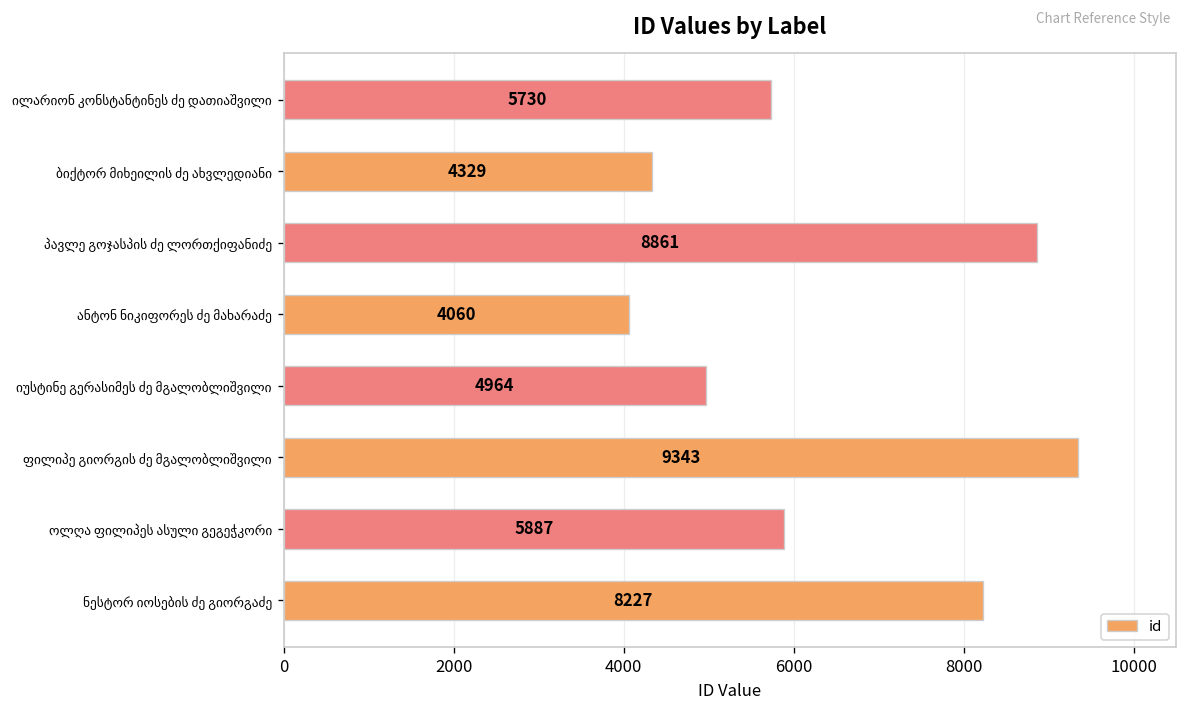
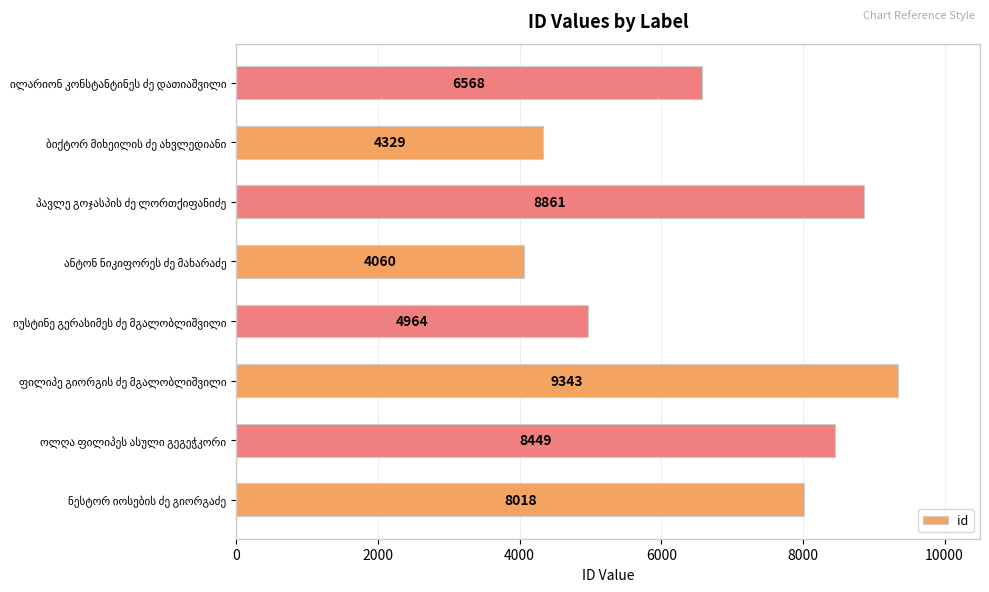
  {
-   "ილარიონ კონსტანტინეს ძე დათიაშვილი": 5730,
+   "ილარიონ კონსტანტინეს ძე დათიაშვილი": 6568,
    "ბიქტორ მიხეილის ძე ახვლედიანი": 4329,
    "პავლე გოჯასპის ძე ლორთქიფანიძე": 8861,
    "ანტონ ნიკიფორეს ძე მახარაძე": 4060,
    "იუსტინე გერასიმეს ძე მგალობლიშვილი": 4964,
    "ფილიპე გიორგის ძე მგალობლიშვილი": 9343,
-   "ოლღა ფილიპეს ასული გეგეჭკორი": 5887,
-   "ნესტორ იოსების ძე გიორგაძე": 8227
+   "ოლღა ფილიპეს ასული გეგეჭკორი": 8449,
+   "ნესტორ იოსების ძე გიორგაძე": 8018
  }
